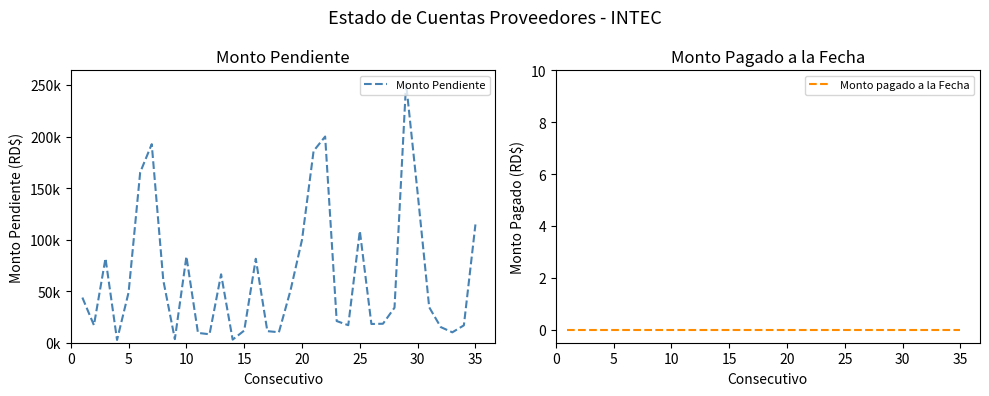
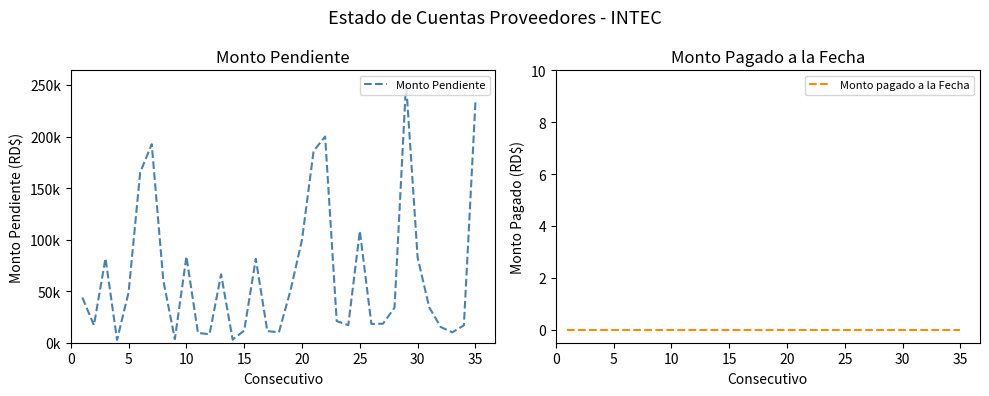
  {
    "Monto Pendiente": {
      "5": 49000,
      "10": 84000,
      "15": 12000,
      "20": 100000,
      "25": 108000,
-     "30": 145000,
-     "35": 115000
+     "30": 83000,
+     "35": 233000
    },
    "Monto Pagado a la Fecha": {
      "5": 0.0,
      "10": 0.0,
      "15": 0.0,
      "20": 0.0,
      "25": 0.0,
      "30": 0.0,
      "35": 0.0
    }
  }
